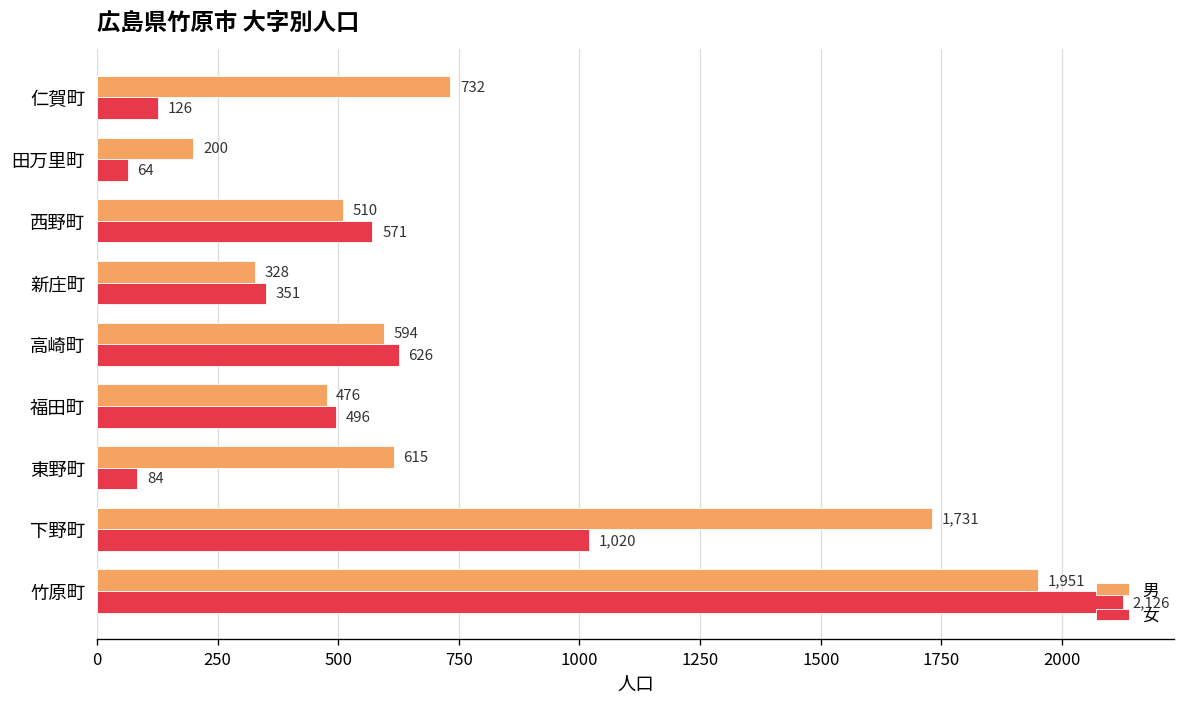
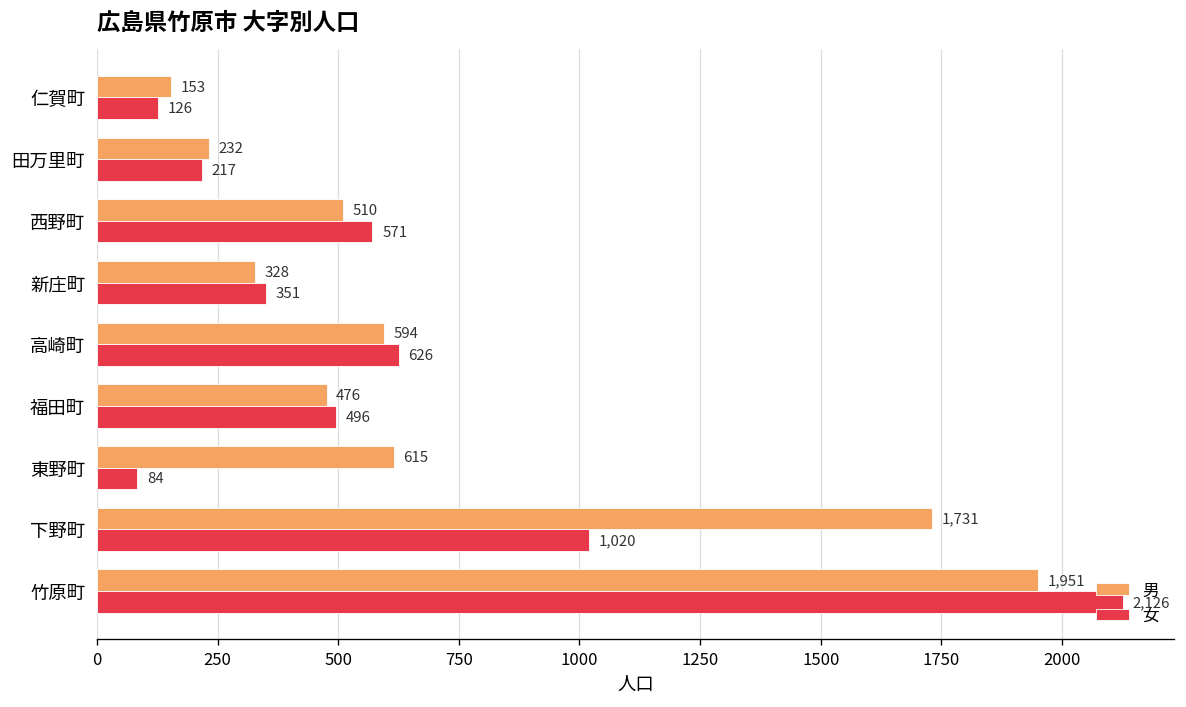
  {
    "男": {
-     "仁賀町": "732",
-     "田万里町": "200",
+     "仁賀町": "153",
+     "田万里町": "232",
      "西野町": "510",
      "新庄町": "328",
      "高崎町": "594",
      "福田町": "476",
      "東野町": "615",
      "下野町": "1,731",
      "竹原町": "1,951"
    },
    "女": {
      "仁賀町": "126",
-     "田万里町": "64",
+     "田万里町": "217",
      "西野町": "571",
      "新庄町": "351",
      "高崎町": "626",
      "福田町": "496",
      "東野町": "84",
      "下野町": "1,020",
      "竹原町": "2,126"
    }
  }
